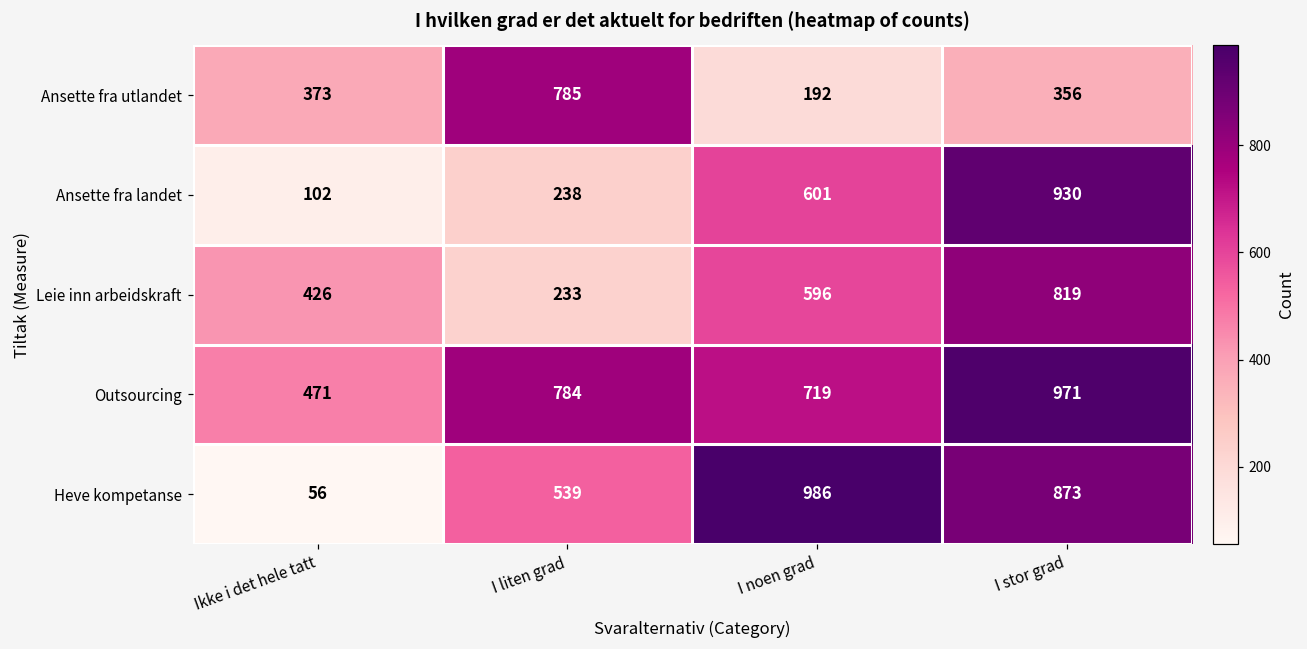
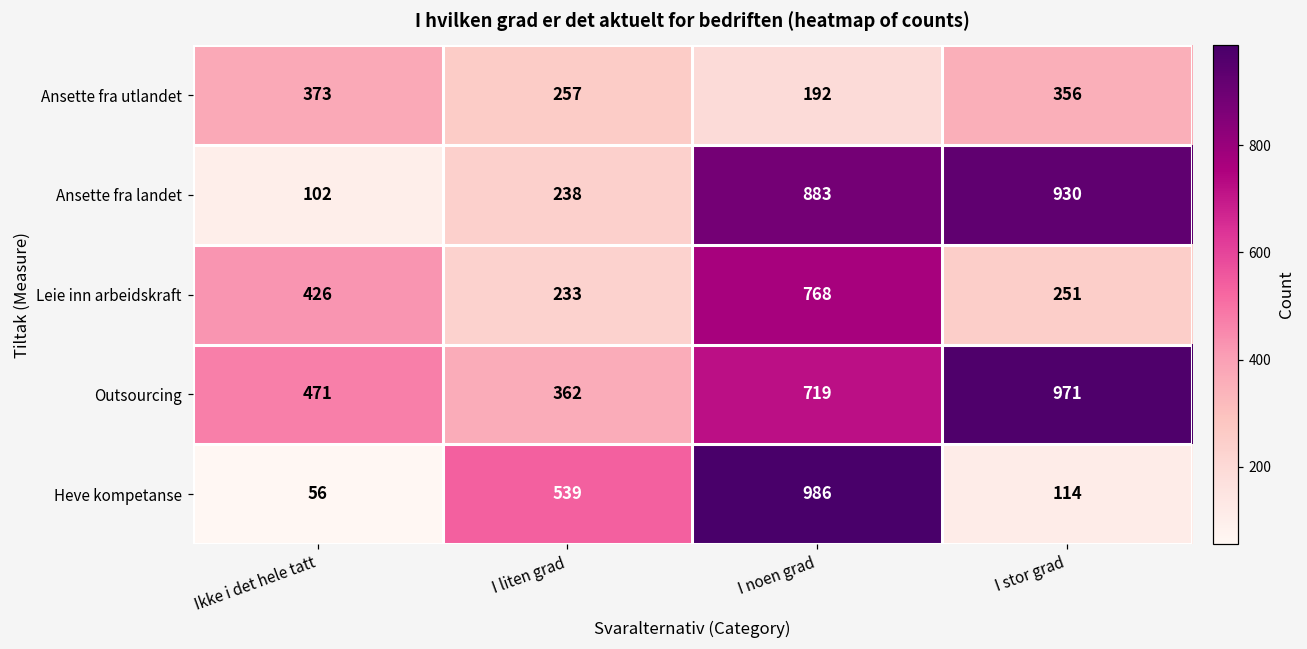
  {
    "Ansette fra utlandet": {
      "Ikke i det hele tatt": 373,
-     "I liten grad": 785,
+     "I liten grad": 257,
      "I noen grad": 192,
      "I stor grad": 356
    },
    "Ansette fra landet": {
      "Ikke i det hele tatt": 102,
      "I liten grad": 238,
-     "I noen grad": 601,
+     "I noen grad": 883,
      "I stor grad": 930
    },
    "Leie inn arbeidskraft": {
      "Ikke i det hele tatt": 426,
      "I liten grad": 233,
-     "I noen grad": 596,
-     "I stor grad": 819
+     "I noen grad": 768,
+     "I stor grad": 251
    },
    "Outsourcing": {
      "Ikke i det hele tatt": 471,
-     "I liten grad": 784,
+     "I liten grad": 362,
      "I noen grad": 719,
      "I stor grad": 971
    },
    "Heve kompetanse": {
      "Ikke i det hele tatt": 56,
      "I liten grad": 539,
      "I noen grad": 986,
-     "I stor grad": 873
+     "I stor grad": 114
    }
  }
